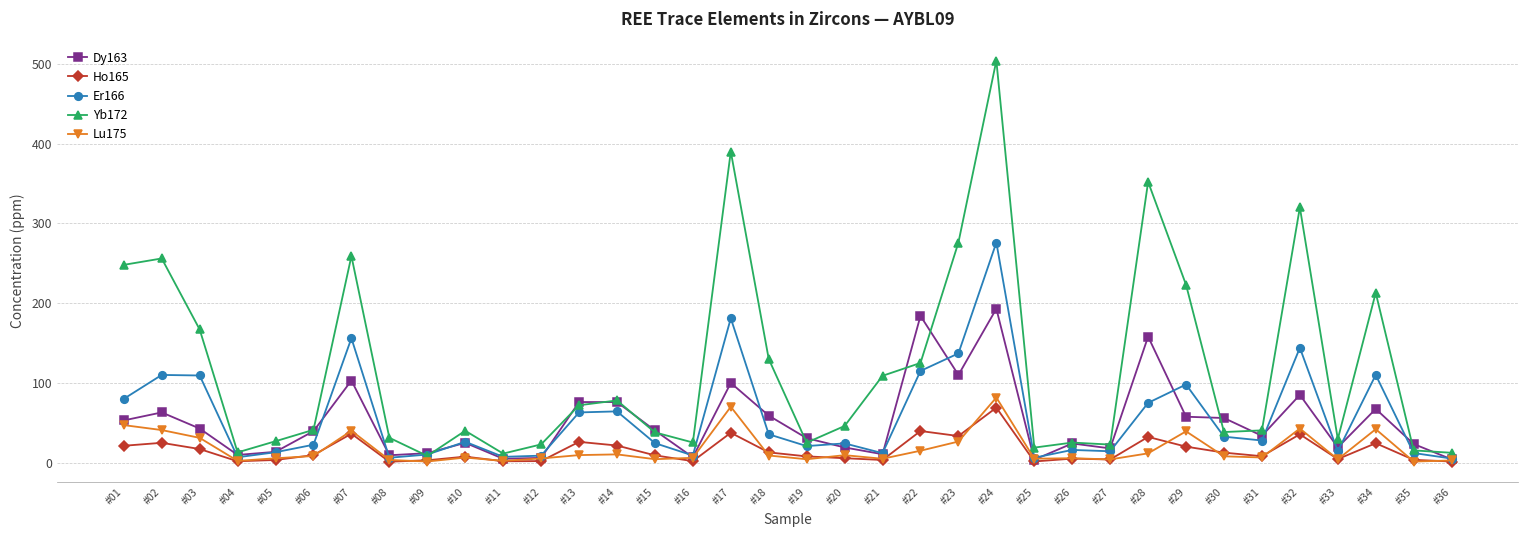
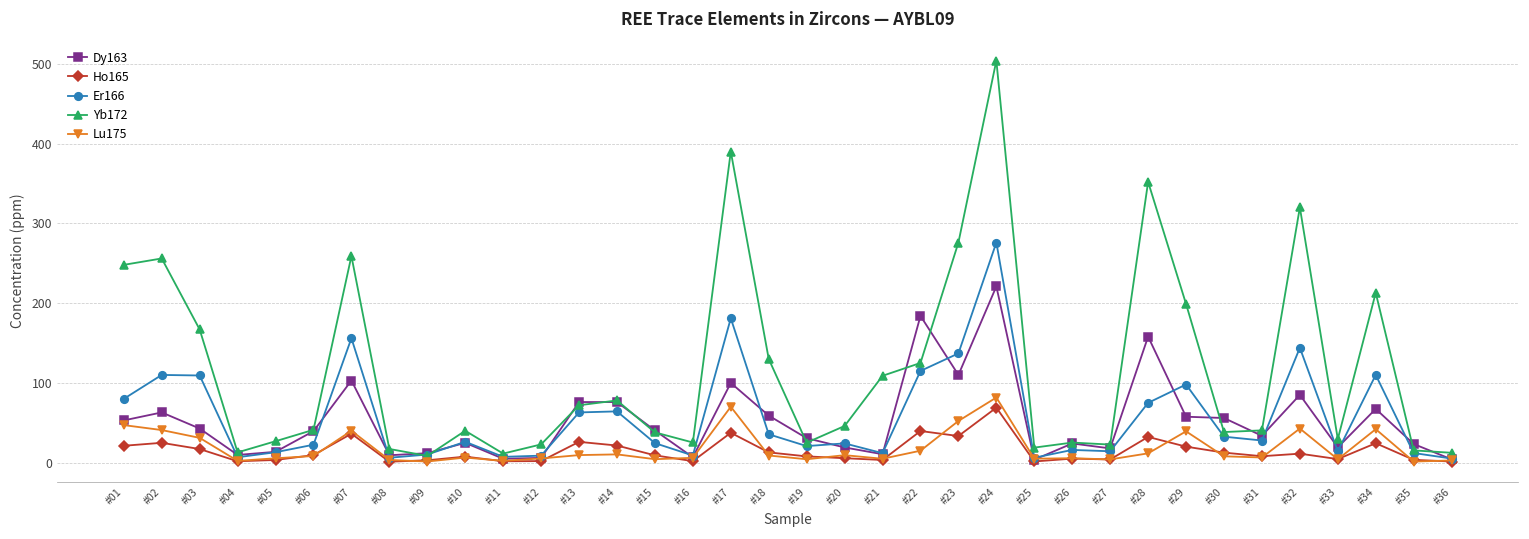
  {
    "Dy163": {
      "#01": 50,
      "#02": 60,
      "#03": 40,
      "#07": 100,
      "#13": 80,
      "#17": 100,
      "#18": 60,
      "#19": 30,
      "#20": 20,
      "#22": 180,
      "#23": 110,
-     "#24": 190,
+     "#24": 220,
      "#27": 20,
      "#28": 160,
      "#29": 60,
      "#30": 60,
      "#31": 30,
      "#32": 90,
      "#33": 20,
      "#34": 70,
      "#35": 20
    },
    "Ho165": {
      "#01": 20,
      "#02": 20,
      "#03": 20,
      "#07": 40,
      "#13": 30,
      "#14": 20,
      "#15": 10,
      "#16": 0,
      "#17": 40,
      "#18": 10,
      "#19": 10,
      "#20": 10,
      "#22": 40,
      "#23": 30,
      "#24": 70,
      "#28": 30,
      "#29": 20,
      "#30": 10,
-     "#32": 40,
+     "#32": 10,
      "#34": 20
    },
    "Er166": {
      "#01": 80,
      "#02": 110,
      "#03": 110,
      "#06": 20,
      "#07": 160,
      "#13": 60,
      "#14": 60,
      "#15": 20,
      "#17": 180,
      "#18": 40,
      "#19": 20,
      "#20": 20,
      "#22": 120,
      "#23": 140,
      "#24": 280,
      "#26": 20,
      "#27": 10,
      "#28": 80,
      "#29": 100,
      "#30": 30,
      "#31": 30,
      "#32": 140,
      "#33": 10,
      "#34": 110
    },
    "Yb172": {
      "#01": 250,
      "#02": 260,
      "#03": 170,
      "#05": 30,
      "#07": 260,
-     "#08": 30,
+     "#08": 20,
      "#10": 40,
      "#11": 10,
      "#12": 20,
      "#13": 70,
      "#16": 30,
      "#17": 390,
      "#18": 130,
      "#19": 30,
      "#20": 50,
      "#21": 110,
      "#22": 130,
      "#23": 280,
      "#24": 500,
      "#25": 20,
      "#27": 20,
      "#28": 350,
-     "#29": 220,
+     "#29": 200,
      "#30": 40,
      "#31": 40,
      "#32": 320,
      "#33": 30,
      "#34": 210,
      "#36": 10
    },
    "Lu175": {
      "#01": 50,
      "#02": 40,
      "#03": 30,
      "#07": 40,
      "#13": 10,
      "#14": 10,
      "#15": 0,
      "#17": 70,
      "#18": 10,
      "#19": 0,
      "#20": 10,
      "#22": 20,
-     "#23": 30,
+     "#23": 50,
      "#24": 80,
      "#28": 10,
      "#29": 40,
      "#30": 10,
      "#32": 40,
      "#34": 40
    }
  }
